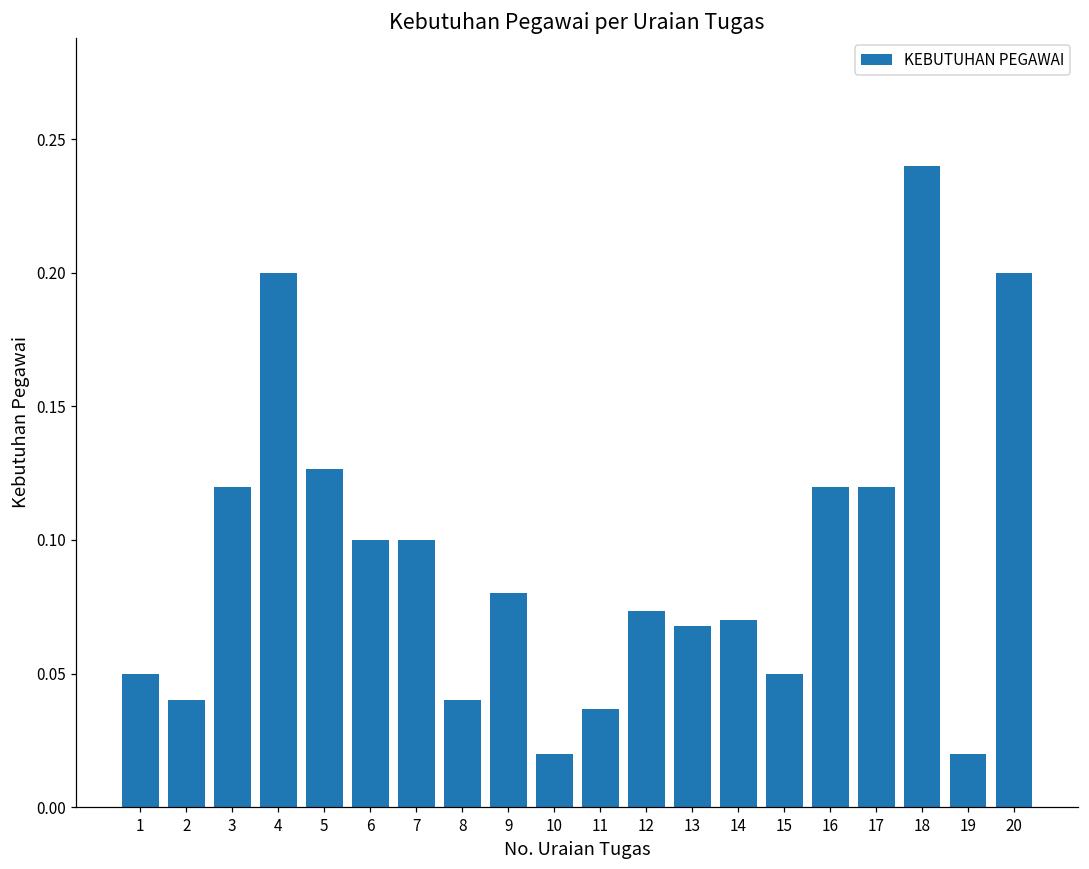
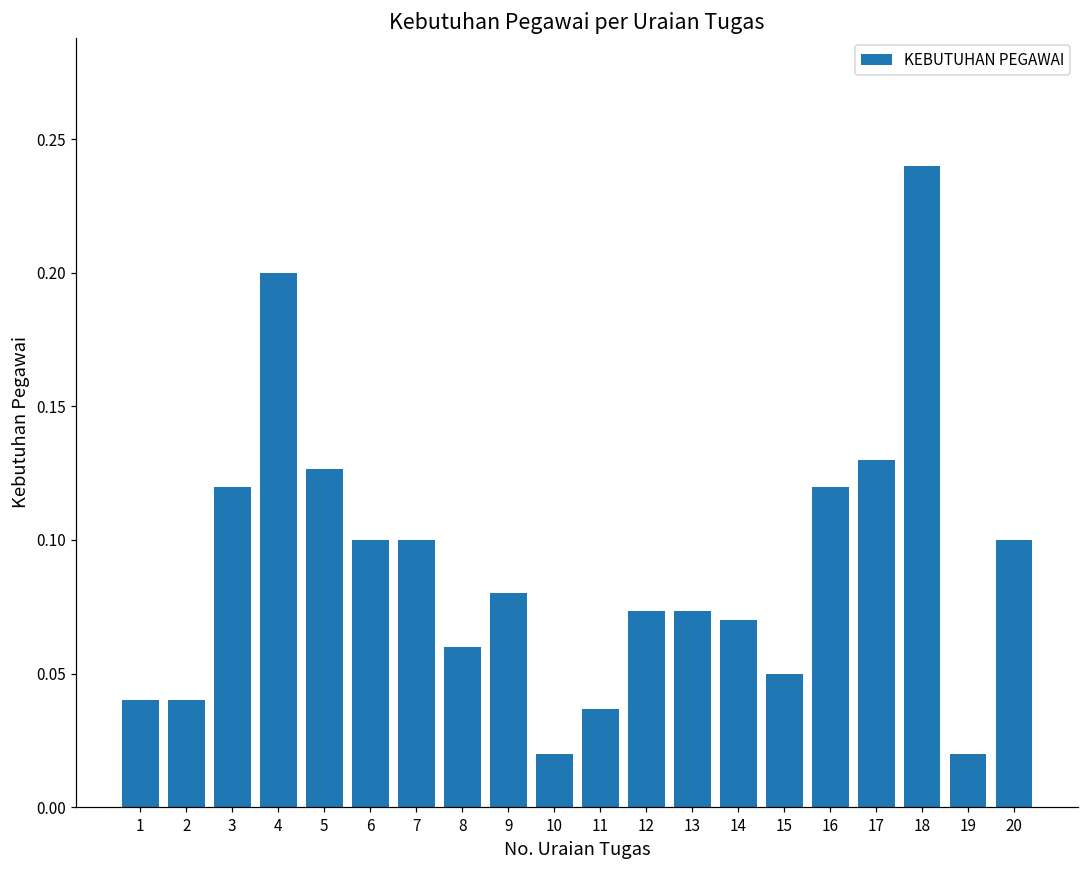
  {
-   "1": 0.05,
+   "1": 0.04,
    "2": 0.040,
    "3": 0.120,
    "4": 0.200,
    "5": 0.126,
    "6": 0.100,
    "7": 0.100,
-   "8": 0.04,
+   "8": 0.06,
    "9": 0.080,
    "10": 0.020,
    "11": 0.037,
    "12": 0.073,
-   "13": 0.068,
+   "13": 0.073,
    "14": 0.070,
    "15": 0.050,
    "16": 0.120,
-   "17": 0.12,
+   "17": 0.13,
    "18": 0.240,
    "19": 0.020,
-   "20": 0.2
+   "20": 0.1
  }
